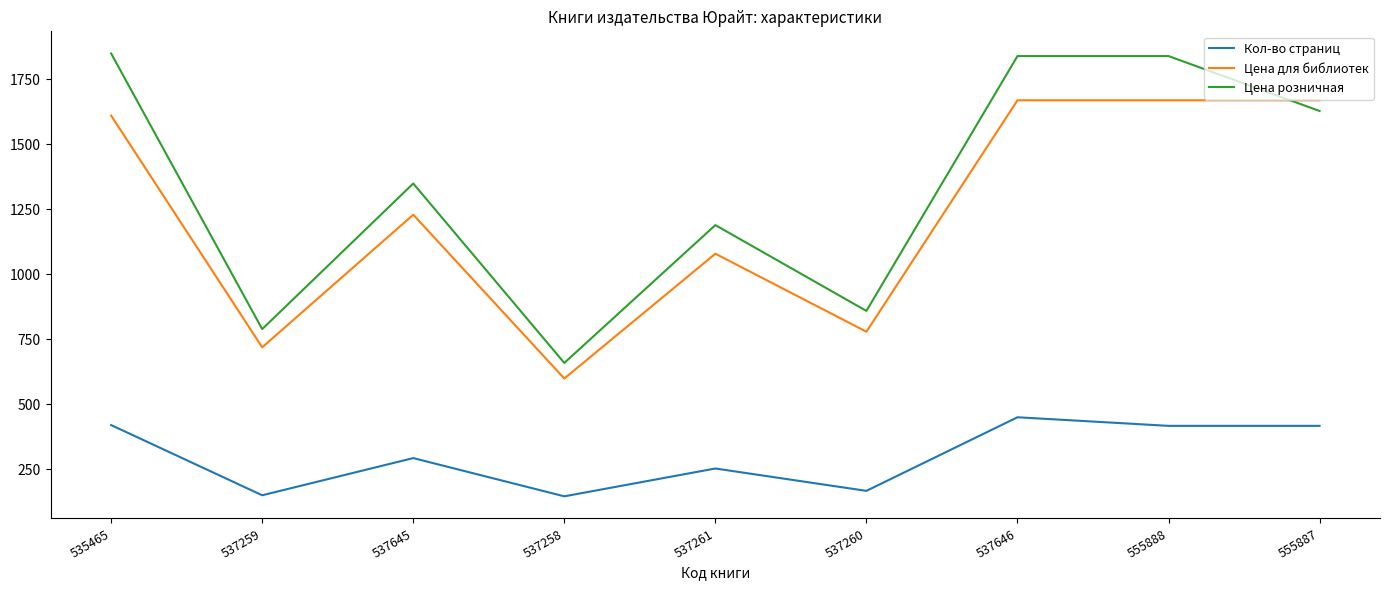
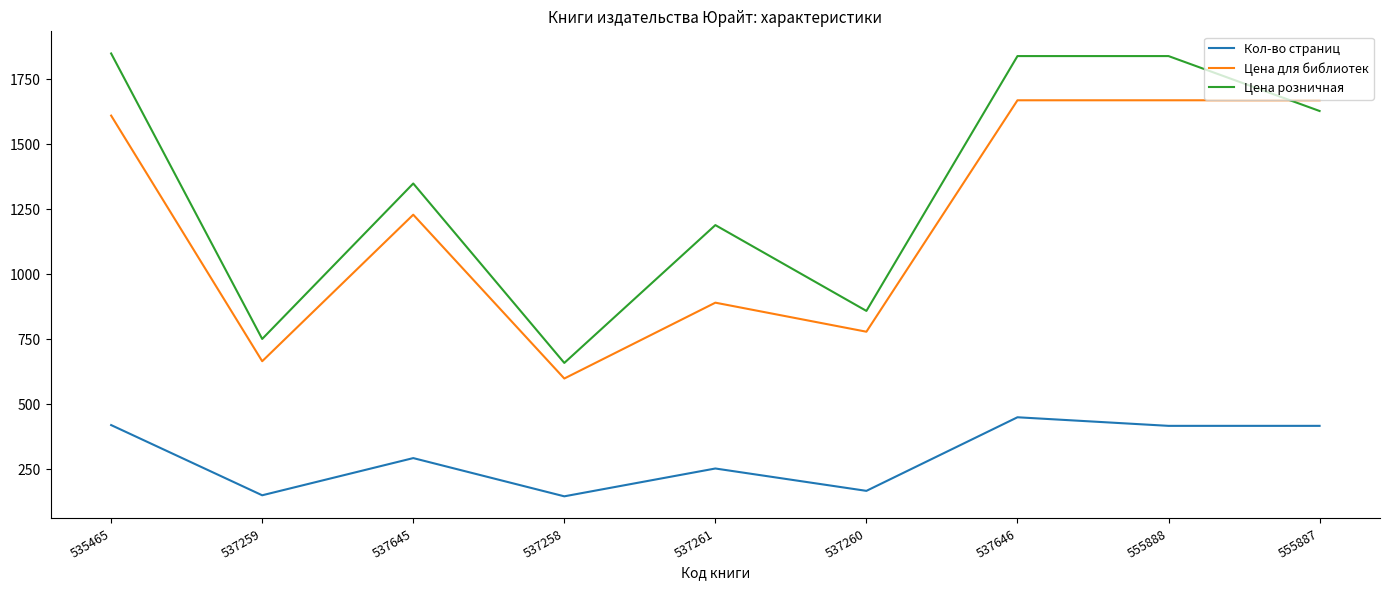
  {
    "Кол-во страниц": {
      "535465": 420,
      "537259": 150,
      "537645": 290,
      "537258": 150,
      "537261": 250,
      "537260": 170,
      "537646": 450,
      "555888": 420,
      "555887": 420
    },
    "Цена для библиотек": {
      "535465": 1610,
-     "537259": 720,
+     "537259": 670,
      "537645": 1230,
      "537258": 600,
-     "537261": 1080,
+     "537261": 890,
      "537260": 780,
      "537646": 1670,
      "555888": 1670,
      "555887": 1670
    },
    "Цена розничная": {
      "535465": 1850,
-     "537259": 790,
+     "537259": 750,
      "537645": 1350,
      "537258": 660,
      "537261": 1190,
      "537260": 860,
      "537646": 1840,
      "555888": 1840,
      "555887": 1630
    }
  }
